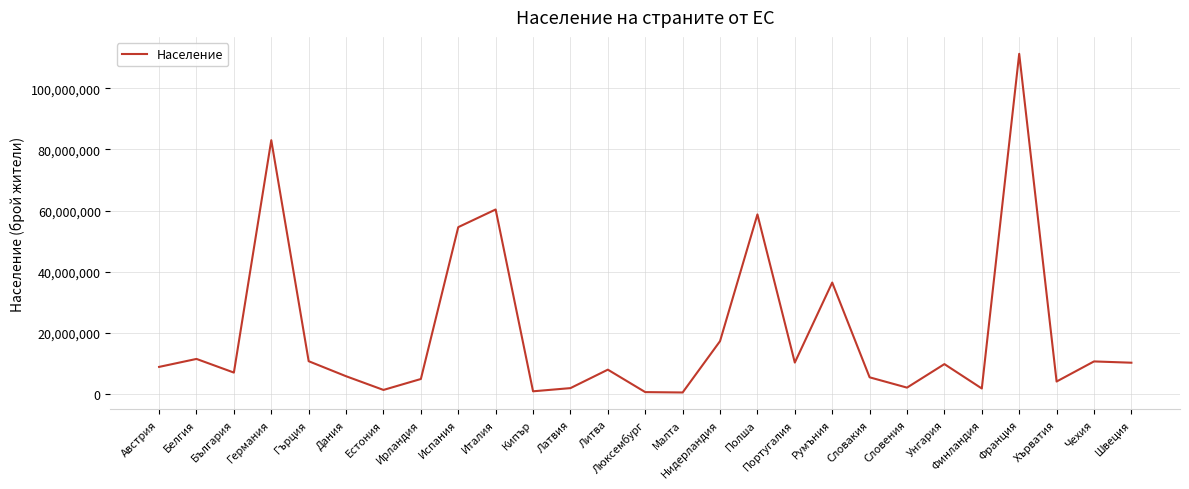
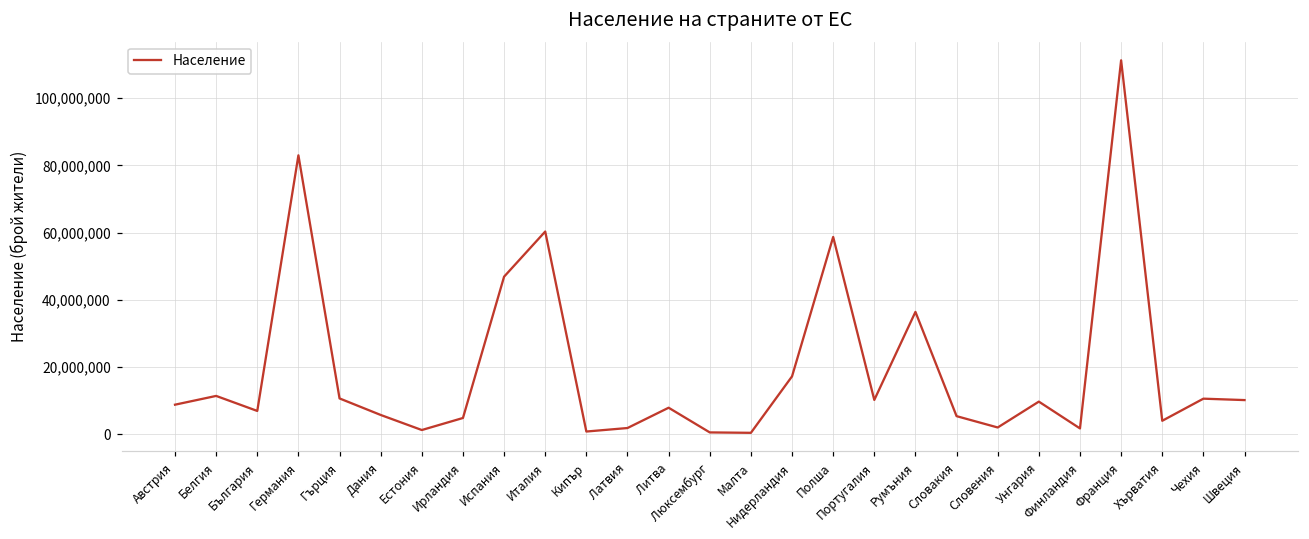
  {
    "Австрия": "9,000,000",
    "Белгия": "11,000,000",
    "България": "7,000,000",
    "Германия": "83,000,000",
    "Гърция": "11,000,000",
    "Дания": "6,000,000",
    "Естония": "1,000,000",
    "Ирландия": "5,000,000",
-   "Испания": "55,000,000",
+   "Испания": "47,000,000",
    "Италия": "60,000,000",
    "Кипър": "1,000,000",
    "Латвия": "2,000,000",
    "Литва": "8,000,000",
    "Люксембург": "1,000,000",
    "Малта": "0",
    "Нидерландия": "17,000,000",
    "Полша": "59,000,000",
    "Португалия": "10,000,000",
    "Румъния": "36,000,000",
    "Словакия": "5,000,000",
    "Словения": "2,000,000",
    "Унгария": "10,000,000",
    "Финландия": "2,000,000",
    "Франция": "111,000,000",
    "Хърватия": "4,000,000",
    "Чехия": "11,000,000",
    "Швеция": "10,000,000"
  }
